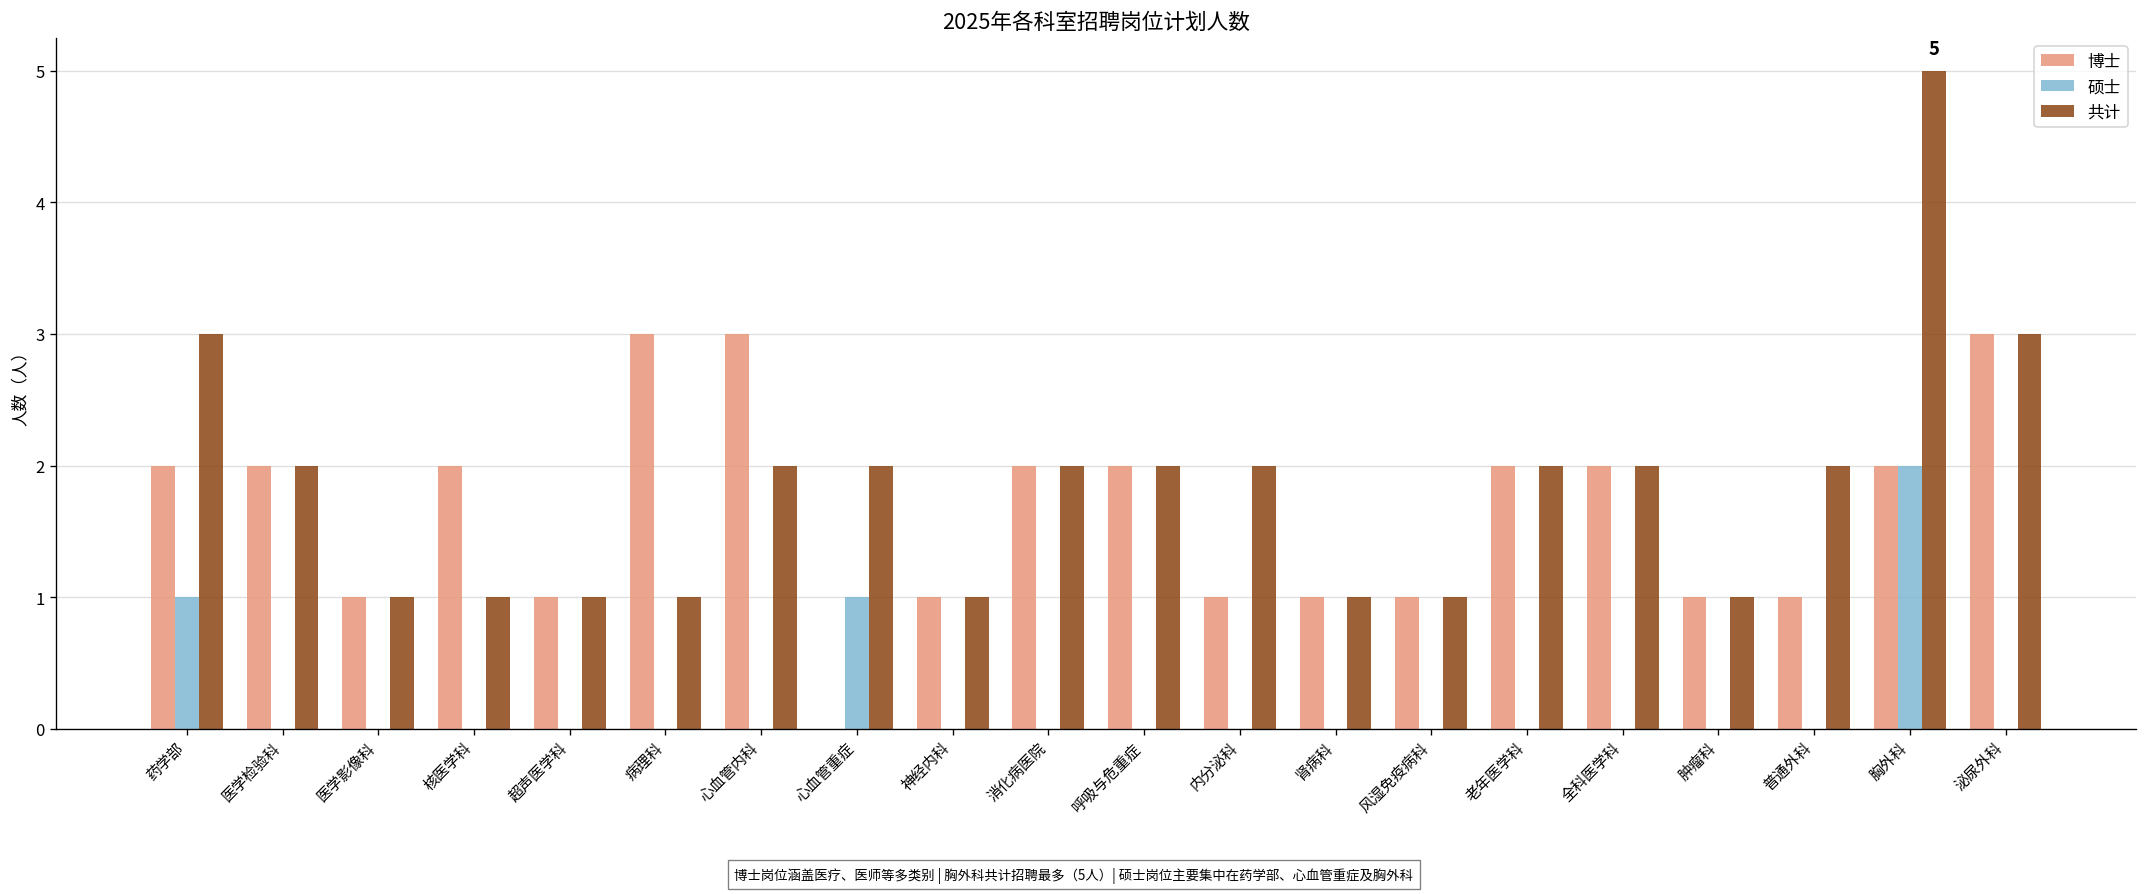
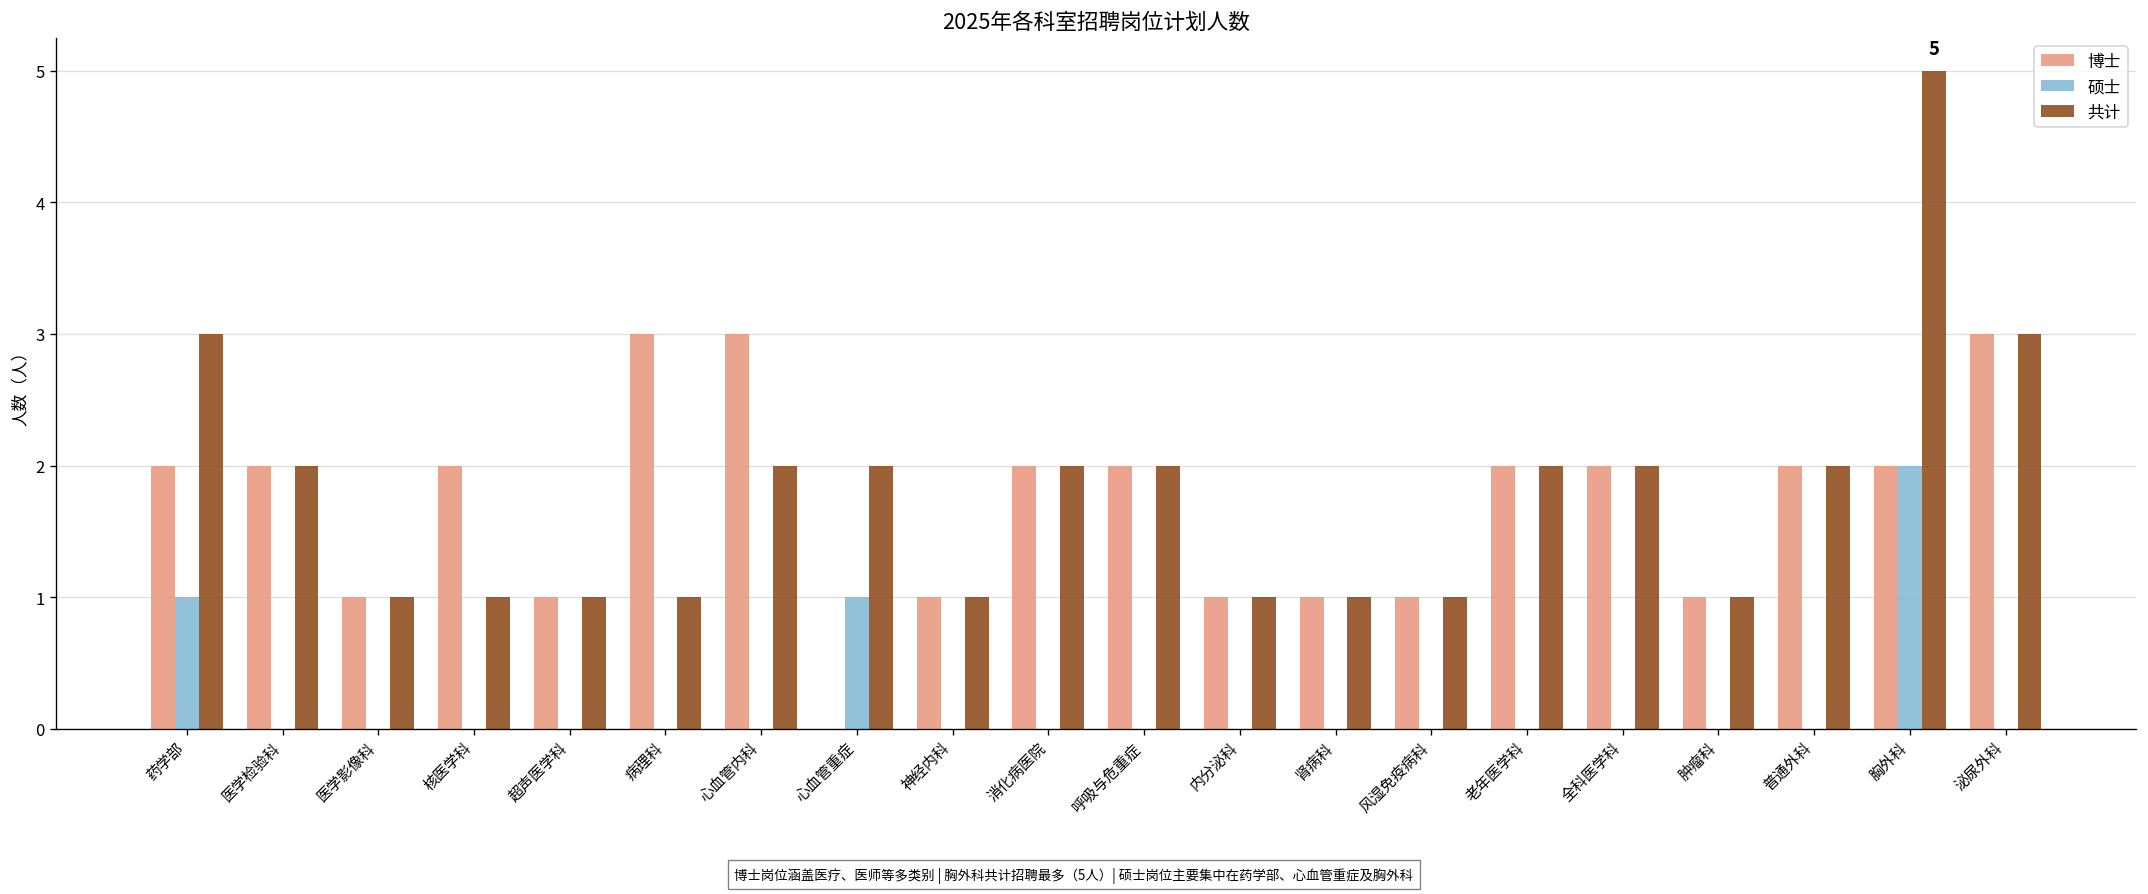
  {
    "博士": {
      "药学部": 2,
      "医学检验科": 2,
      "医学影像科": 1,
      "核医学科": 2,
      "超声医学科": 1,
      "病理科": 3,
      "心血管内科": 3,
      "心血管重症": 0,
      "神经内科": 1,
      "消化病医院": 2,
      "呼吸与危重症": 2,
      "内分泌科": 1,
      "肾病科": 1,
      "风湿免疫病科": 1,
      "老年医学科": 2,
      "全科医学科": 2,
      "肿瘤科": 1,
-     "普通外科": 1,
+     "普通外科": 2,
      "胸外科": 2,
      "泌尿外科": 3
    },
    "硕士": {
      "药学部": 1,
      "医学检验科": 0,
      "医学影像科": 0,
      "核医学科": 0,
      "超声医学科": 0,
      "病理科": 0,
      "心血管内科": 0,
      "心血管重症": 1,
      "神经内科": 0,
      "消化病医院": 0,
      "呼吸与危重症": 0,
      "内分泌科": 0,
      "肾病科": 0,
      "风湿免疫病科": 0,
      "老年医学科": 0,
      "全科医学科": 0,
      "肿瘤科": 0,
      "普通外科": 0,
      "胸外科": 2,
      "泌尿外科": 0
    },
    "共计": {
      "药学部": 3,
      "医学检验科": 2,
      "医学影像科": 1,
      "核医学科": 1,
      "超声医学科": 1,
      "病理科": 1,
      "心血管内科": 2,
      "心血管重症": 2,
      "神经内科": 1,
      "消化病医院": 2,
      "呼吸与危重症": 2,
-     "内分泌科": 2,
+     "内分泌科": 1,
      "肾病科": 1,
      "风湿免疫病科": 1,
      "老年医学科": 2,
      "全科医学科": 2,
      "肿瘤科": 1,
      "普通外科": 2,
      "泌尿外科": 3
    }
  }
